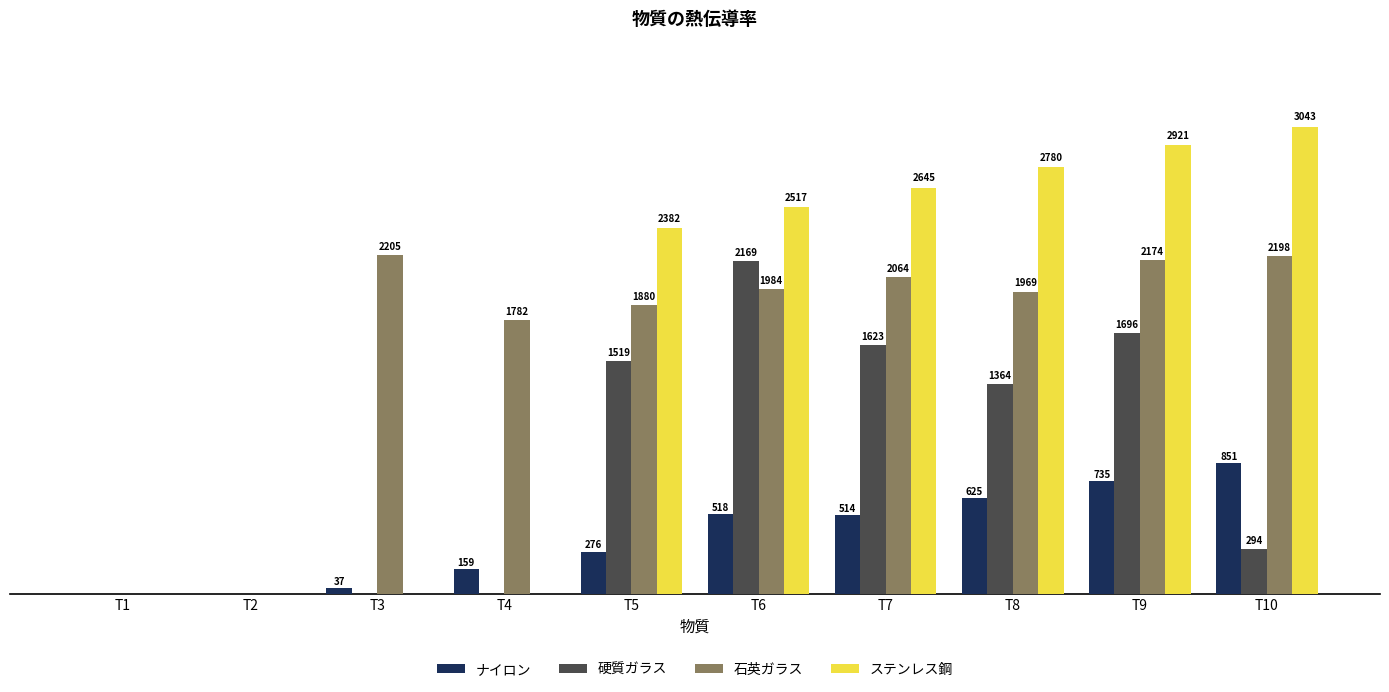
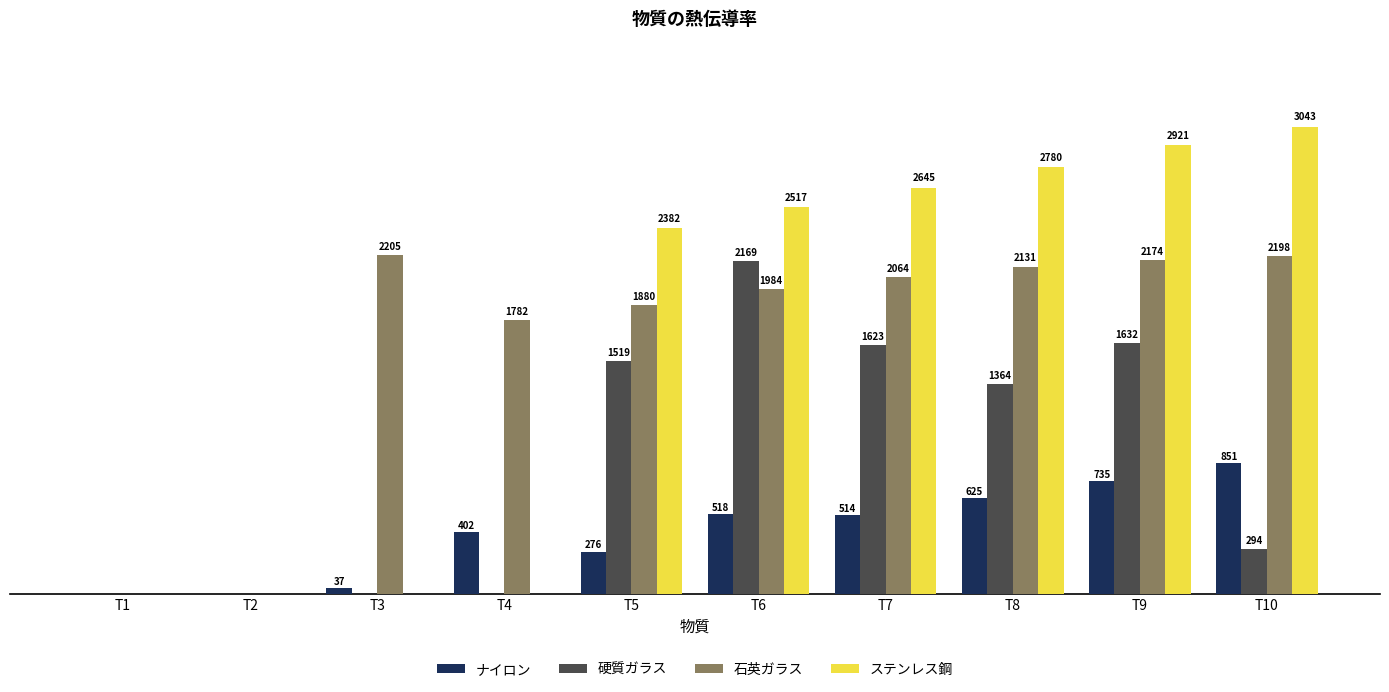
  {
    "ナイロン": {
      "T3": 37,
-     "T4": 159,
+     "T4": 402,
      "T5": 276,
      "T6": 518,
      "T7": 514,
      "T8": 625,
      "T9": 735,
      "T10": 851
    },
    "硬質ガラス": {
      "T5": 1519,
      "T6": 2169,
      "T7": 1623,
      "T8": 1364,
-     "T9": 1696,
+     "T9": 1632,
      "T10": 294
    },
    "石英ガラス": {
      "T3": 2205,
      "T4": 1782,
      "T5": 1880,
      "T6": 1984,
      "T7": 2064,
-     "T8": 1969,
+     "T8": 2131,
      "T9": 2174,
      "T10": 2198
    },
    "ステンレス鋼": {
      "T5": 2382,
      "T6": 2517,
      "T7": 2645,
      "T8": 2780,
      "T9": 2921,
      "T10": 3043
    }
  }
